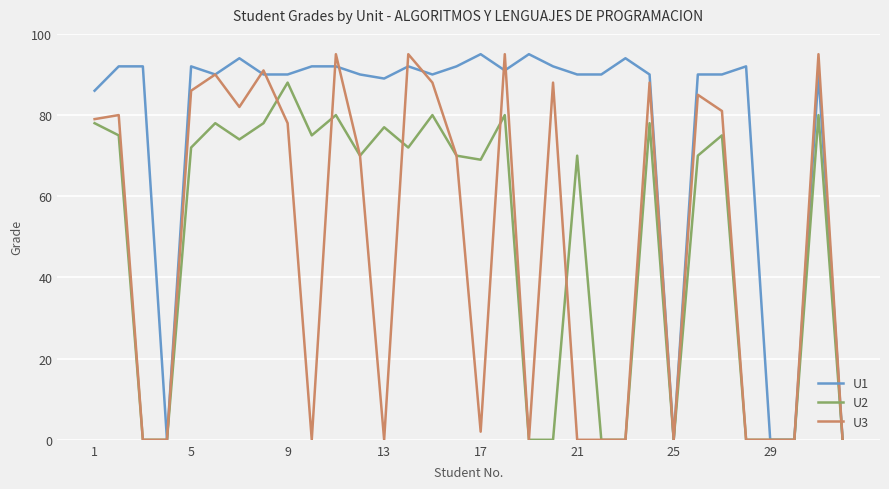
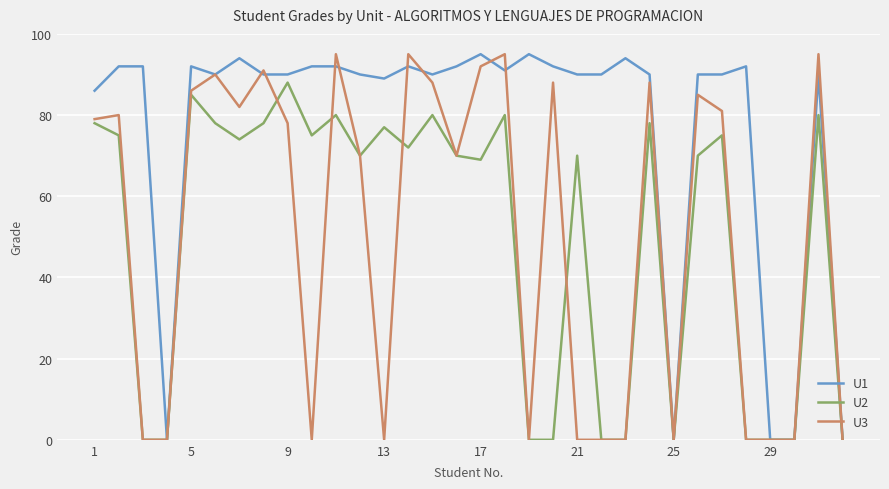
  {
    "U1": {
      "1": 86,
      "5": 92,
      "9": 90,
      "13": 89,
      "17": 95,
      "21": 90
    },
    "U2": {
      "1": 78,
-     "5": 72,
+     "5": 85,
      "9": 88,
      "13": 77,
      "17": 69,
      "21": 70
    },
    "U3": {
      "1": 79,
      "5": 86,
      "9": 78,
      "13": 0,
-     "17": 2,
+     "17": 92,
      "21": 0
    }
  }
